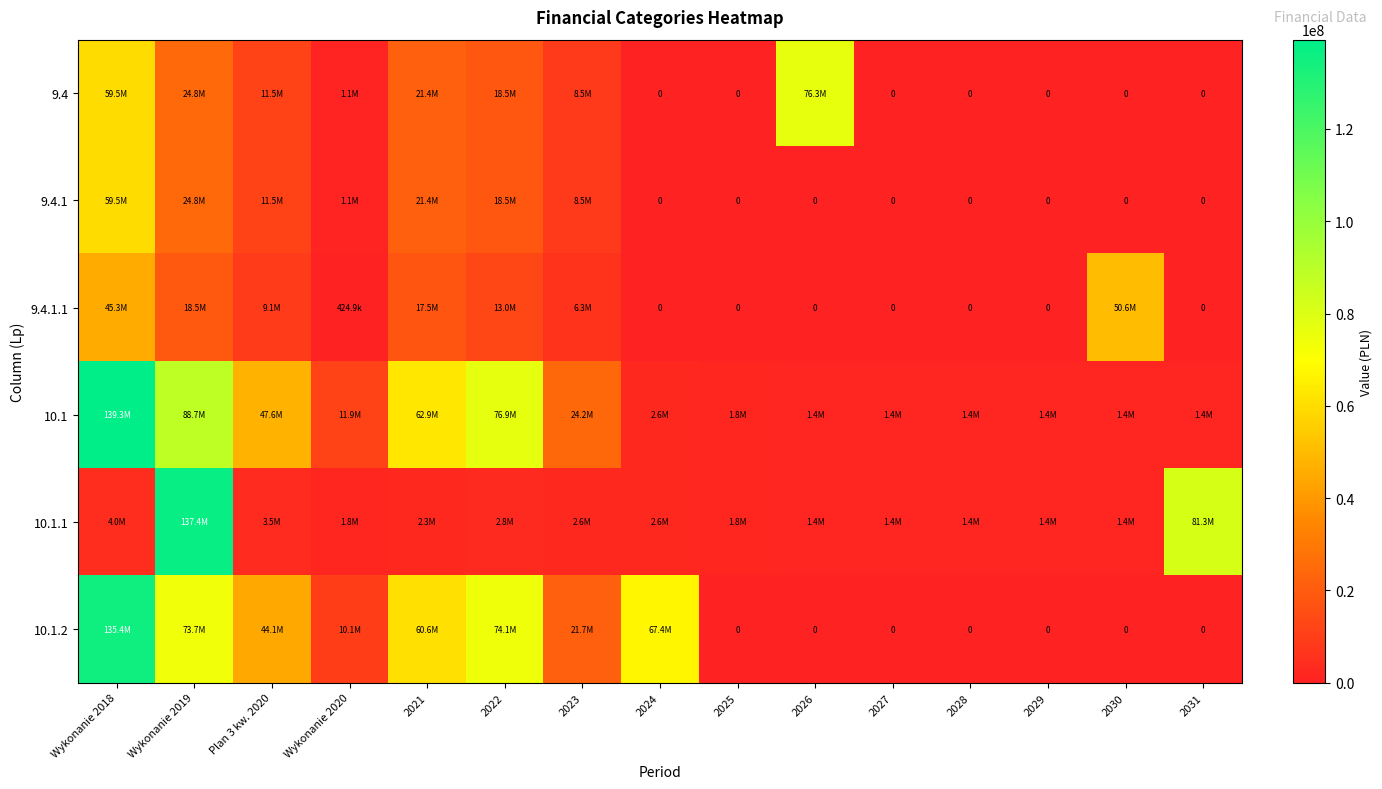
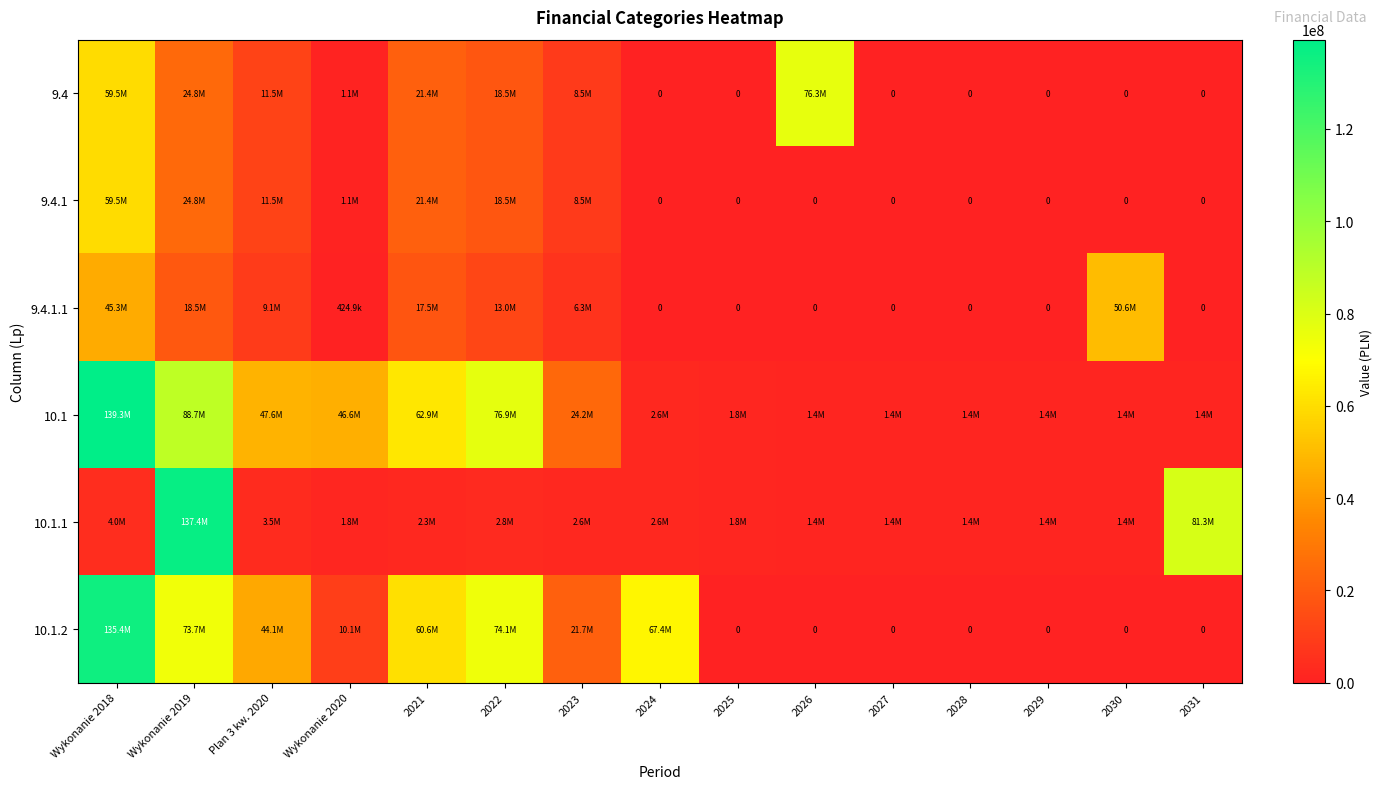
  {
    "9.4": {
      "Wykonanie 2018": "59.5M",
      "Wykonanie 2019": "24.8M",
      "Plan 3 kw. 2020": "11.5M",
      "Wykonanie 2020": "1.1M",
      "2021": "21.4M",
      "2022": "18.5M",
      "2023": "8.5M",
      "2024": "0",
      "2025": "0",
      "2026": "76.3M",
      "2027": "0",
      "2028": "0",
      "2029": "0",
      "2030": "0",
      "2031": "0"
    },
    "9.4.1": {
      "Wykonanie 2018": "59.5M",
      "Wykonanie 2019": "24.8M",
      "Plan 3 kw. 2020": "11.5M",
      "Wykonanie 2020": "1.1M",
      "2021": "21.4M",
      "2022": "18.5M",
      "2023": "8.5M",
      "2024": "0",
      "2025": "0",
      "2026": "0",
      "2027": "0",
      "2028": "0",
      "2029": "0",
      "2030": "0",
      "2031": "0"
    },
    "9.4.1.1": {
      "Wykonanie 2018": "45.3M",
      "Wykonanie 2019": "18.5M",
      "Plan 3 kw. 2020": "9.1M",
      "Wykonanie 2020": "424.9k",
      "2021": "17.5M",
      "2022": "13.0M",
      "2023": "6.3M",
      "2024": "0",
      "2025": "0",
      "2026": "0",
      "2027": "0",
      "2028": "0",
      "2029": "0",
      "2030": "50.6M",
      "2031": "0"
    },
    "10.1": {
      "Wykonanie 2018": "139.3M",
      "Wykonanie 2019": "88.7M",
      "Plan 3 kw. 2020": "47.6M",
-     "Wykonanie 2020": "11.9M",
+     "Wykonanie 2020": "46.6M",
      "2021": "62.9M",
      "2022": "76.9M",
      "2023": "24.2M",
      "2024": "2.6M",
      "2025": "1.8M",
      "2026": "1.4M",
      "2027": "1.4M",
      "2028": "1.4M",
      "2029": "1.4M",
      "2030": "1.4M",
      "2031": "1.4M"
    },
    "10.1.1": {
      "Wykonanie 2018": "4.0M",
      "Wykonanie 2019": "137.4M",
      "Plan 3 kw. 2020": "3.5M",
      "Wykonanie 2020": "1.8M",
      "2021": "2.3M",
      "2022": "2.8M",
      "2023": "2.6M",
      "2024": "2.6M",
      "2025": "1.8M",
      "2026": "1.4M",
      "2027": "1.4M",
      "2028": "1.4M",
      "2029": "1.4M",
      "2030": "1.4M",
      "2031": "81.3M"
    },
    "10.1.2": {
      "Wykonanie 2018": "135.4M",
      "Wykonanie 2019": "73.7M",
      "Plan 3 kw. 2020": "44.1M",
      "Wykonanie 2020": "10.1M",
      "2021": "60.6M",
      "2022": "74.1M",
      "2023": "21.7M",
      "2024": "67.4M",
      "2025": "0",
      "2026": "0",
      "2027": "0",
      "2028": "0",
      "2029": "0",
      "2030": "0",
      "2031": "0"
    }
  }
